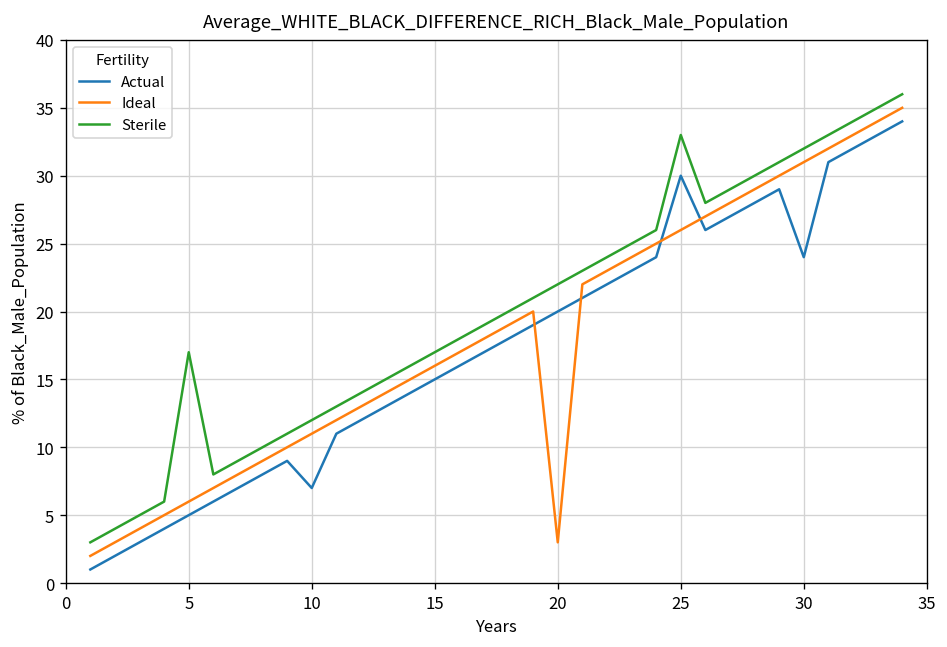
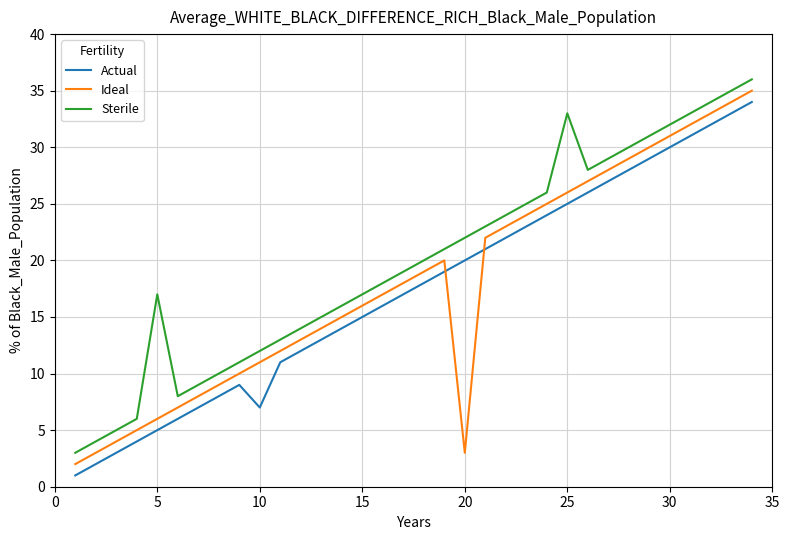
  {
    "Actual": {
      "5": 5,
      "10": 7,
      "15": 15,
      "20": 20,
-     "25": 30,
-     "30": 24
+     "25": 25,
+     "30": 30
    },
    "Ideal": {
      "5": 6,
      "10": 11,
      "15": 16,
      "20": 3,
      "25": 26,
      "30": 31
    },
    "Sterile": {
      "5": 17,
      "10": 12,
      "15": 17,
      "20": 22,
      "25": 33,
      "30": 32
    }
  }
